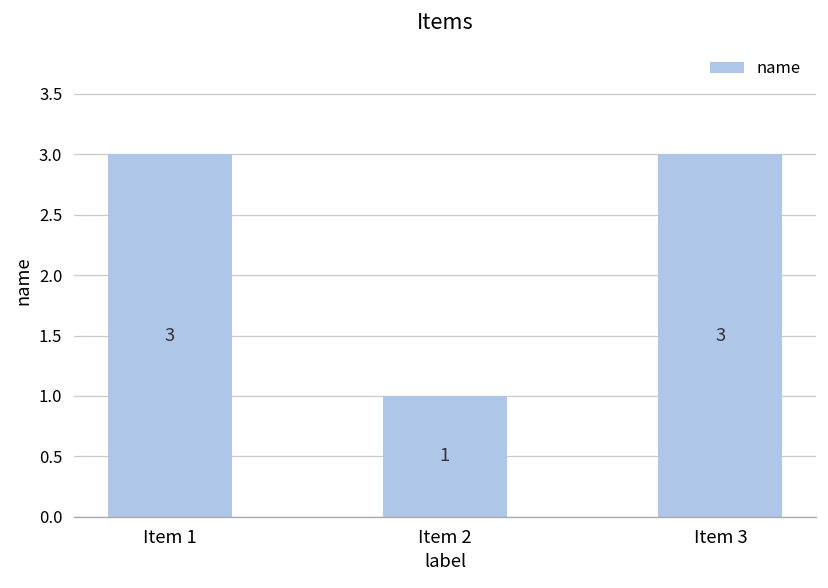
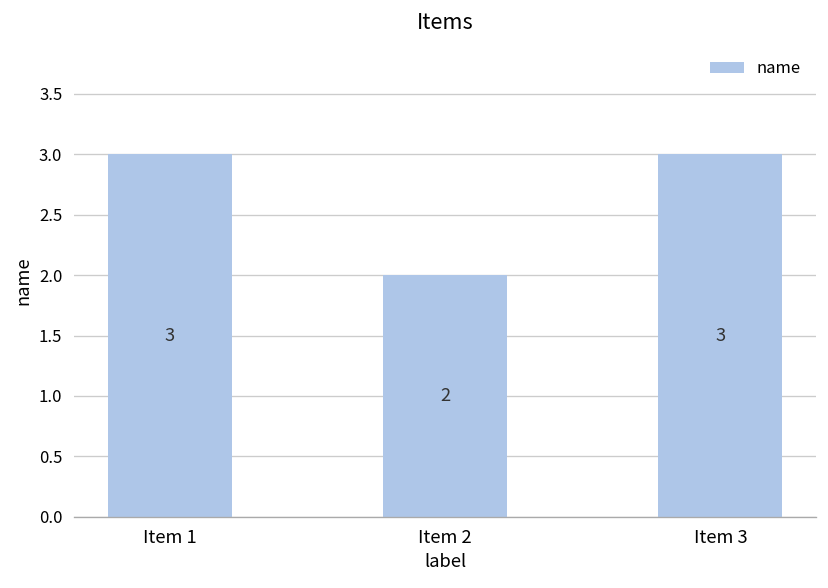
  {
    "Item 1": 3,
-   "Item 2": 1,
+   "Item 2": 2,
    "Item 3": 3
  }
